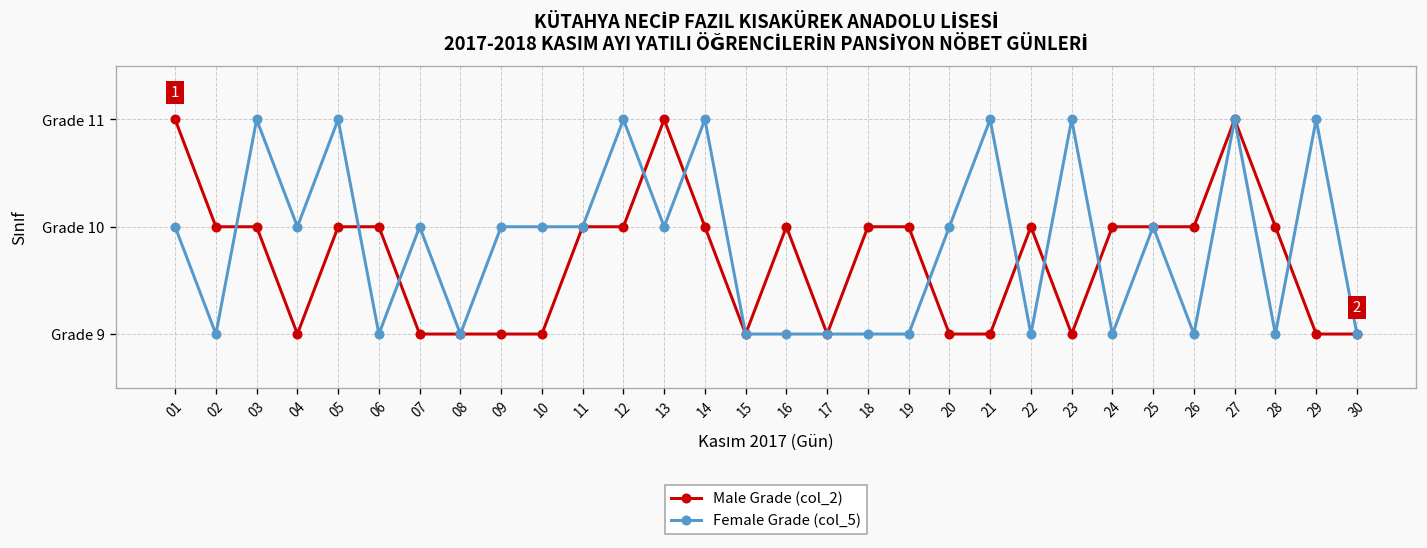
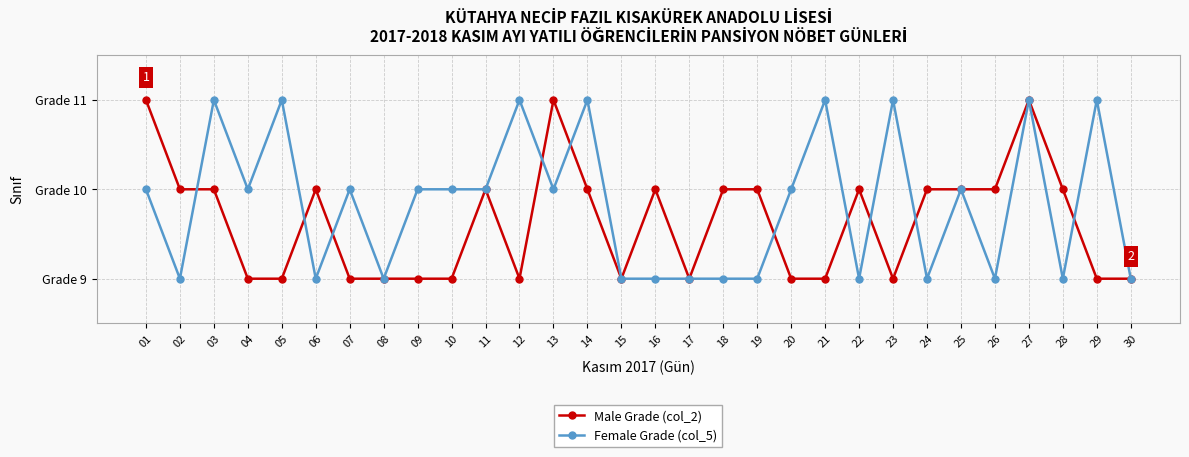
  {
    "Male Grade (col_2)": {
      "02": "Grade 10",
      "03": "Grade 10",
      "04": "Grade 9",
-     "05": "Grade 10",
+     "05": "Grade 9",
      "06": "Grade 10",
      "07": "Grade 9",
      "09": "Grade 9",
      "10": "Grade 9",
-     "12": "Grade 10",
+     "12": "Grade 9",
      "13": "Grade 11",
      "14": "Grade 10",
      "16": "Grade 10",
      "18": "Grade 10",
      "19": "Grade 10",
      "20": "Grade 9",
      "21": "Grade 9",
      "22": "Grade 10",
      "23": "Grade 9",
      "24": "Grade 10",
      "26": "Grade 10",
      "28": "Grade 10",
      "29": "Grade 9"
    },
    "Female Grade (col_5)": {
      "01": "Grade 10",
      "02": "Grade 9",
      "03": "Grade 11",
      "04": "Grade 10",
      "05": "Grade 11",
      "06": "Grade 9",
      "07": "Grade 10",
      "09": "Grade 10",
      "10": "Grade 10",
      "12": "Grade 11",
      "13": "Grade 10",
      "14": "Grade 11",
      "16": "Grade 9",
      "18": "Grade 9",
      "19": "Grade 9",
      "20": "Grade 10",
      "21": "Grade 11",
      "22": "Grade 9",
      "23": "Grade 11",
      "24": "Grade 9",
      "26": "Grade 9",
      "28": "Grade 9",
      "29": "Grade 11"
    }
  }
